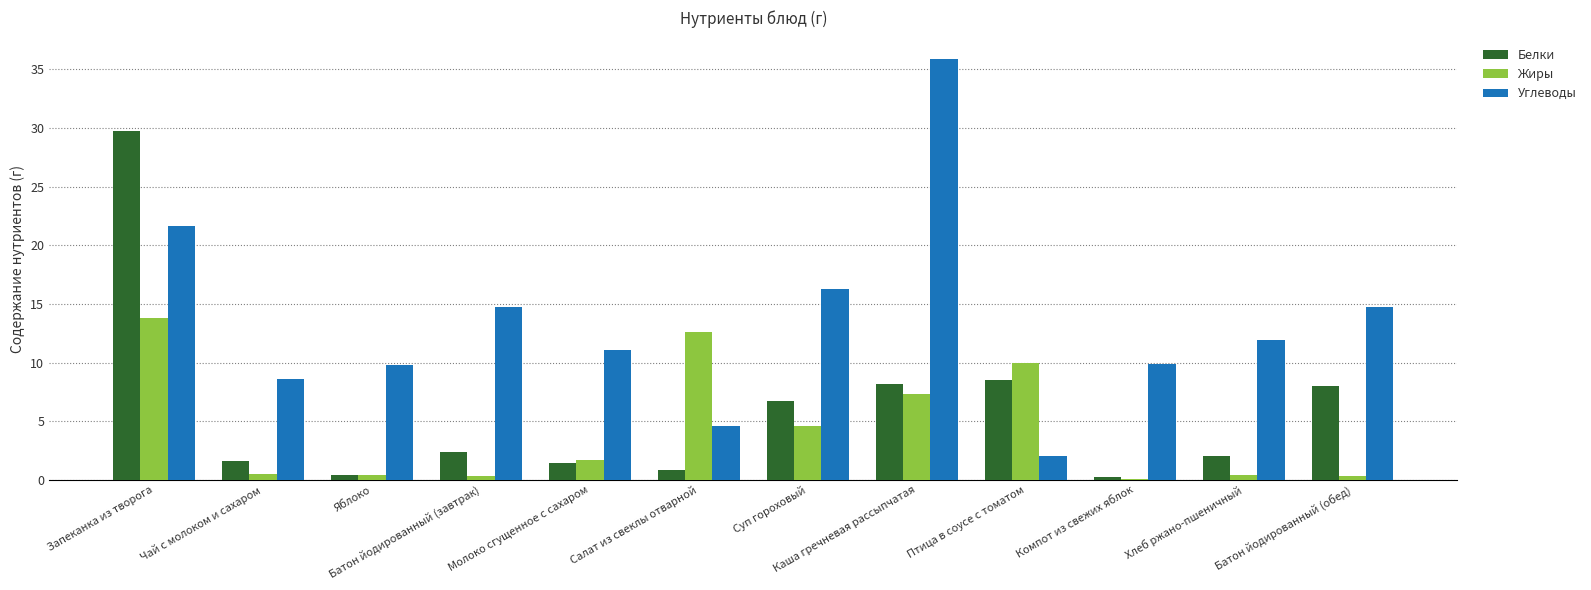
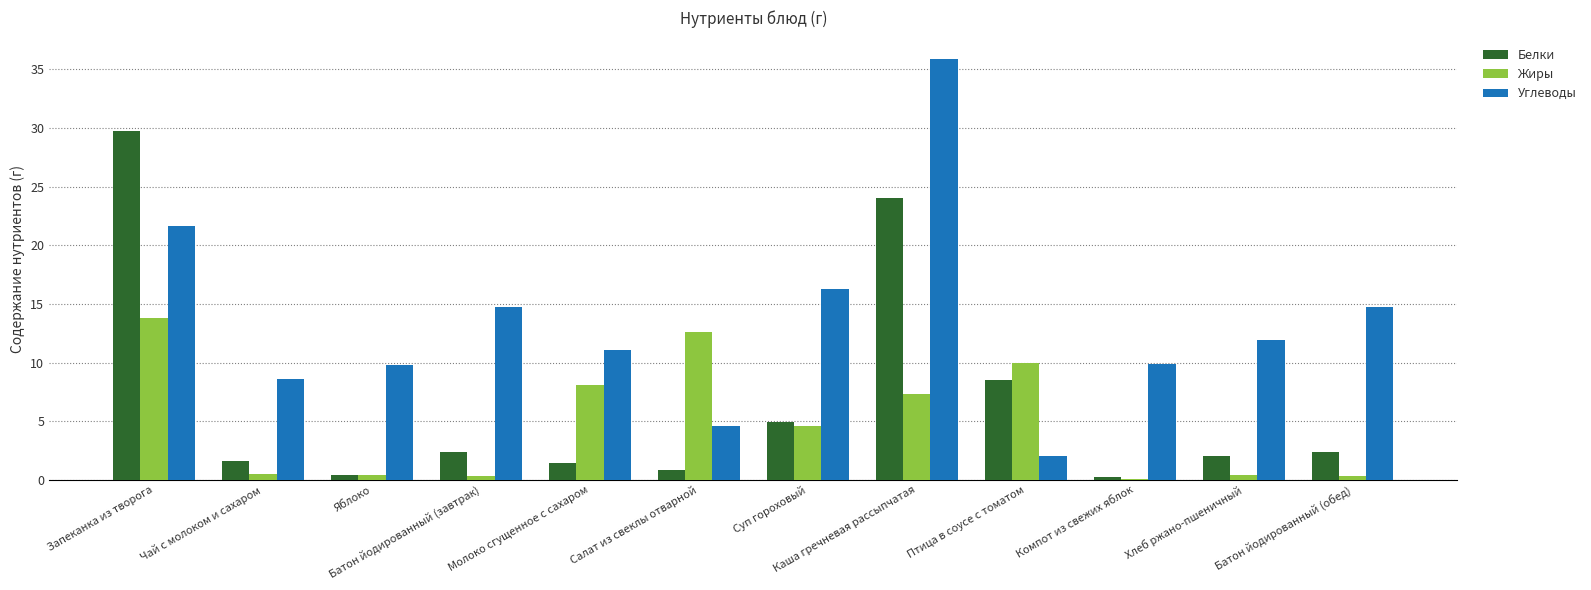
  {
    "Белки": {
      "Запеканка из творога": 29.7,
      "Чай с молоком и сахаром": 1.6,
      "Яблоко": 0.4,
      "Батон йодированный (завтрак)": 2.4,
      "Молоко сгущенное с сахаром": 1.4,
      "Салат из свеклы отварной": 0.8,
-     "Суп гороховый": 6.7,
-     "Каша гречневая рассыпчатая": 8.2,
+     "Суп гороховый": 4.9,
+     "Каша гречневая рассыпчатая": 24.0,
      "Птица в соусе с томатом": 8.6,
      "Хлеб ржано-пшеничный": 2.0,
-     "Батон йодированный (обед)": 8.0
+     "Батон йодированный (обед)": 2.4
    },
    "Жиры": {
      "Запеканка из творога": 13.8,
      "Чай с молоком и сахаром": 0.5,
      "Яблоко": 0.4,
      "Батон йодированный (завтрак)": 0.3,
-     "Молоко сгущенное с сахаром": 1.7,
+     "Молоко сгущенное с сахаром": 8.1,
      "Салат из свеклы отварной": 12.6,
      "Суп гороховый": 4.6,
      "Каша гречневая рассыпчатая": 7.3,
      "Птица в соусе с томатом": 10.0,
      "Хлеб ржано-пшеничный": 0.4,
      "Батон йодированный (обед)": 0.3
    },
    "Углеводы": {
      "Запеканка из творога": 21.6,
      "Чай с молоком и сахаром": 8.6,
      "Яблоко": 9.8,
      "Батон йодированный (завтрак)": 14.7,
      "Молоко сгущенное с сахаром": 11.1,
      "Салат из свеклы отварной": 4.6,
      "Суп гороховый": 16.2,
      "Каша гречневая рассыпчатая": 35.9,
      "Птица в соусе с томатом": 2.0,
      "Компот из свежих яблок": 9.9,
      "Хлеб ржано-пшеничный": 11.9,
      "Батон йодированный (обед)": 14.7
    }
  }
